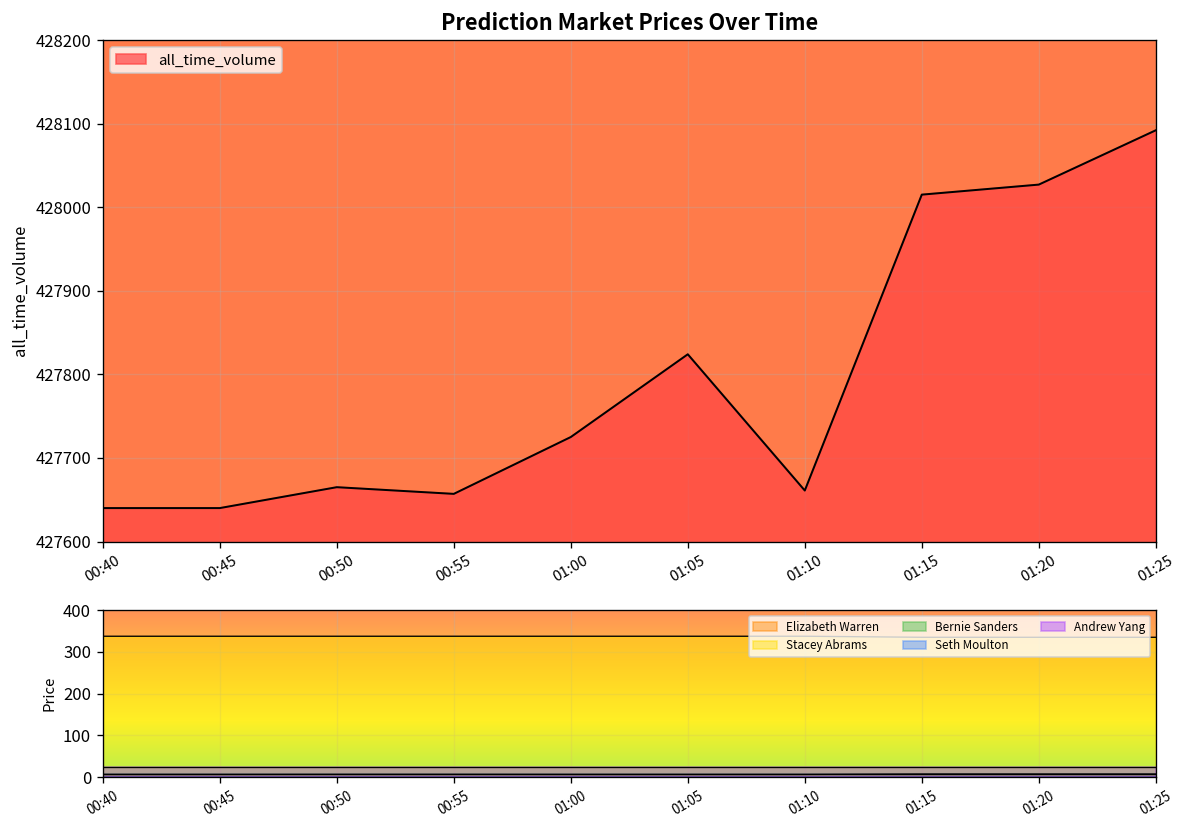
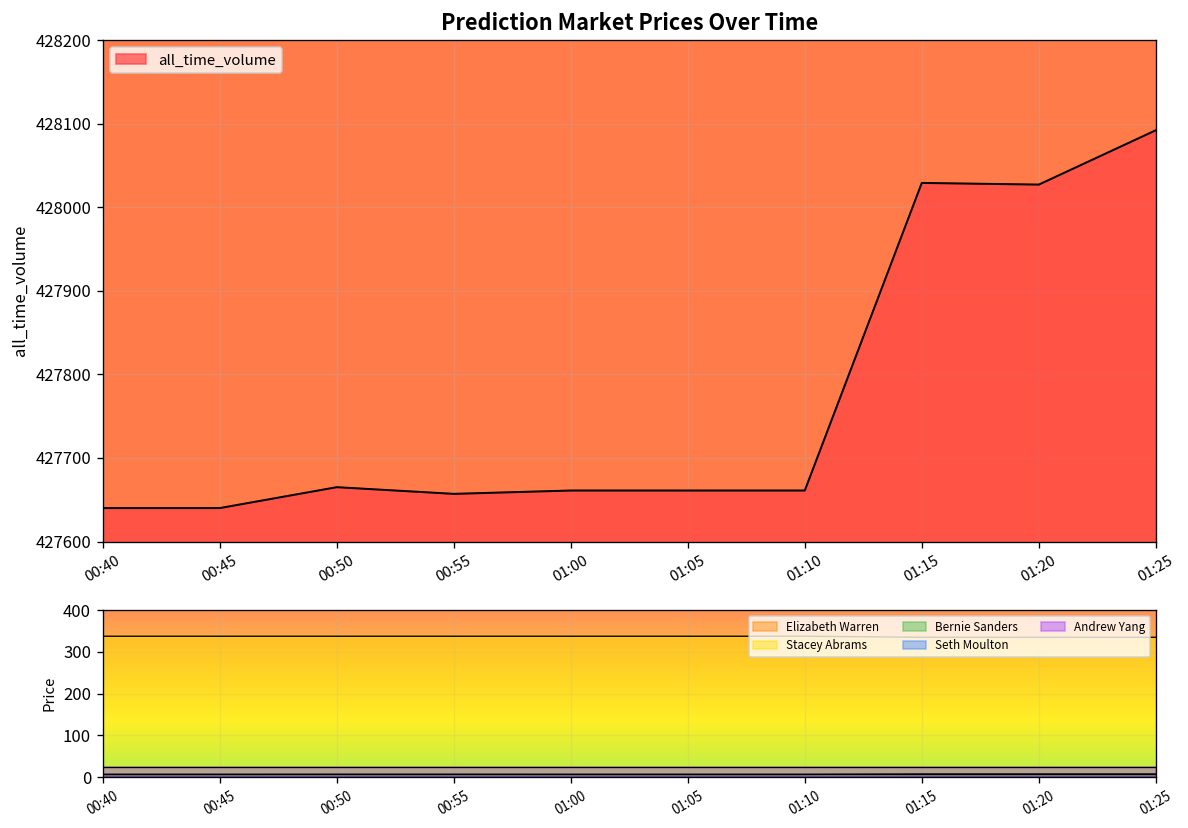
  {
    "Prediction Market Prices Over Time": {
      "00:40": 427640,
      "00:45": 427640,
      "00:50": 427670,
      "00:55": 427660,
-     "01:00": 427730,
-     "01:05": 427820,
+     "01:00": 427660,
+     "01:05": 427660,
      "01:10": 427660,
-     "01:15": 428020,
+     "01:15": 428030,
      "01:20": 428030,
      "01:25": 428090
    }
  }
